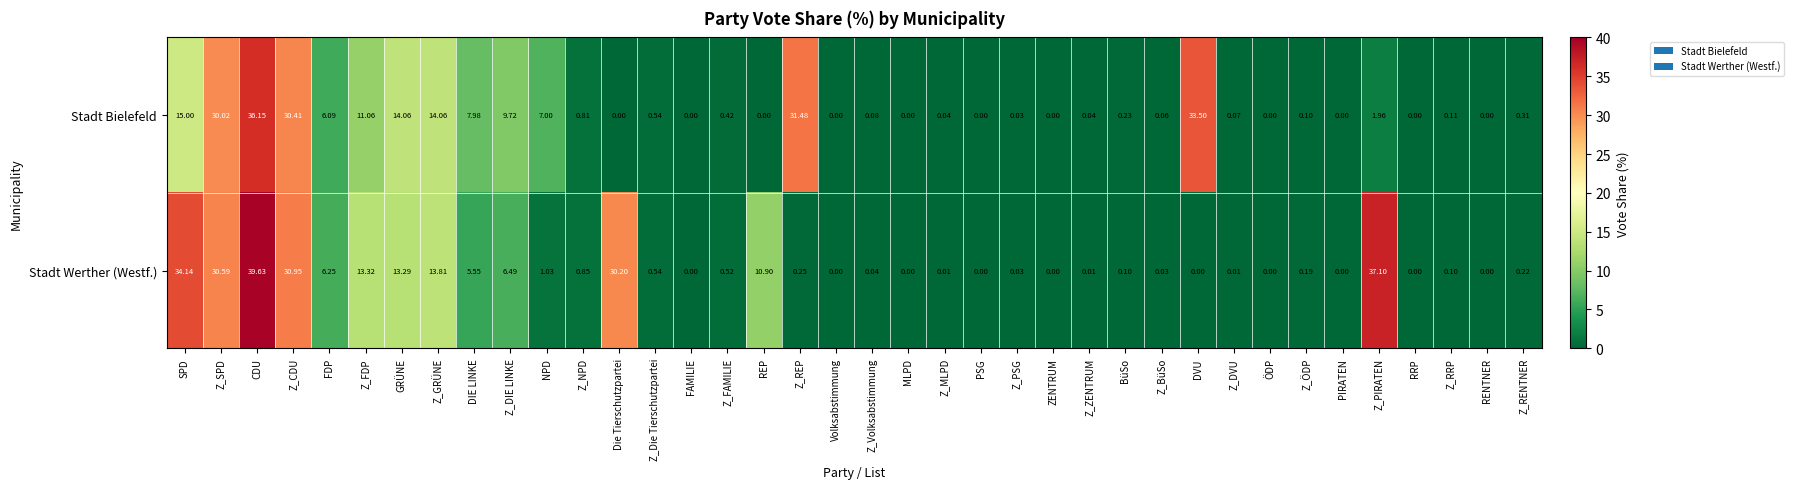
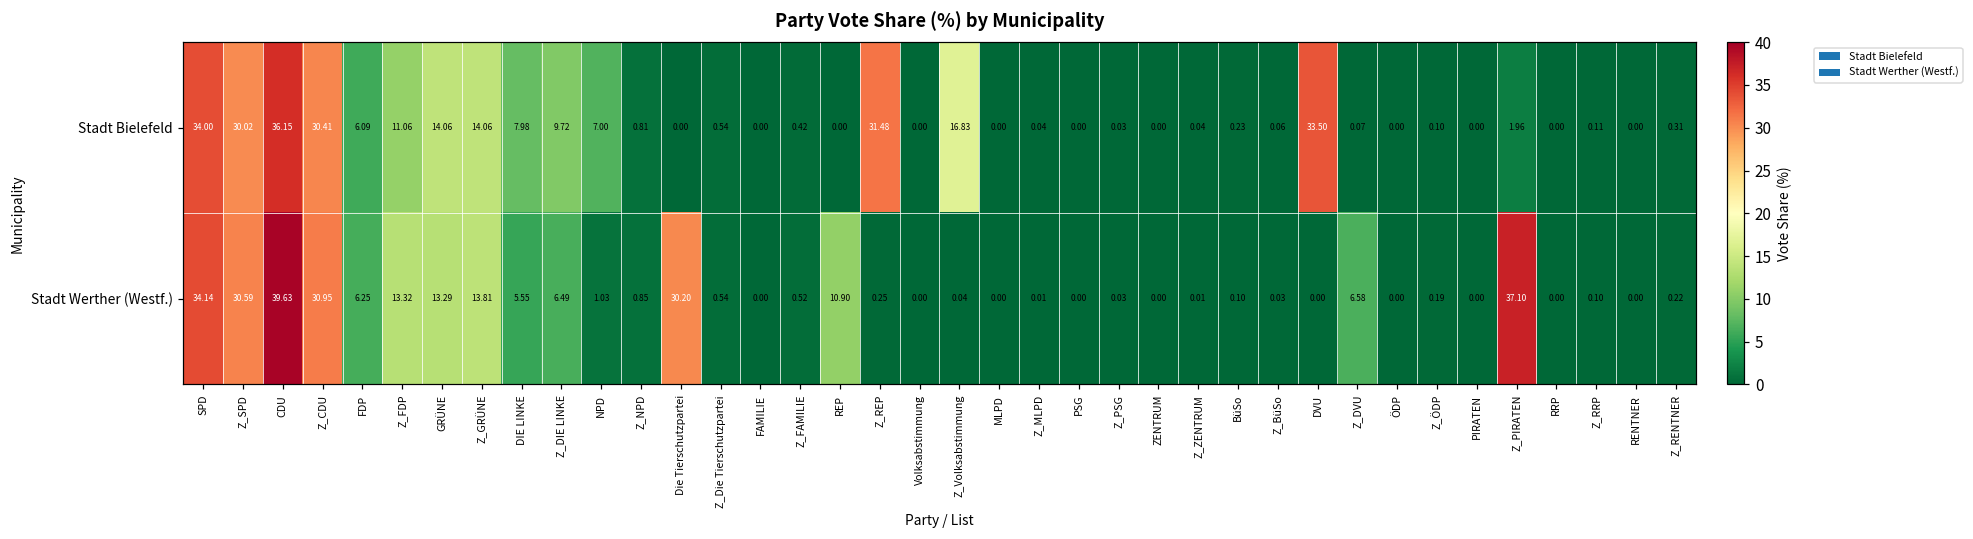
  {
    "Stadt Bielefeld": {
-     "SPD": 15.00,
+     "SPD": 34.00,
      "Z_SPD": 30.02,
      "CDU": 36.15,
      "Z_CDU": 30.41,
      "FDP": 6.09,
      "Z_FDP": 11.06,
      "GRÜNE": 14.06,
      "Z_GRÜNE": 14.06,
      "DIE LINKE": 7.98,
      "Z_DIE LINKE": 9.72,
      "NPD": 7.00,
      "Z_NPD": 0.81,
      "Die Tierschutzpartei": 0.00,
      "Z_Die Tierschutzpartei": 0.54,
      "FAMILIE": 0.00,
      "Z_FAMILIE": 0.42,
      "REP": 0.00,
      "Z_REP": 31.48,
      "Volksabstimmung": 0.00,
-     "Z_Volksabstimmung": 0.08,
+     "Z_Volksabstimmung": 16.83,
      "MLPD": 0.00,
      "Z_MLPD": 0.04,
      "PSG": 0.00,
      "Z_PSG": 0.03,
      "ZENTRUM": 0.00,
      "Z_ZENTRUM": 0.04,
      "BüSo": 0.23,
      "Z_BüSo": 0.06,
      "DVU": 33.50,
      "Z_DVU": 0.07,
      "ÖDP": 0.00,
      "Z_ÖDP": 0.10,
      "PIRATEN": 0.00,
      "Z_PIRATEN": 1.96,
      "RRP": 0.00,
      "Z_RRP": 0.11,
      "RENTNER": 0.00,
      "Z_RENTNER": 0.31
    },
    "Stadt Werther (Westf.)": {
      "SPD": 34.14,
      "Z_SPD": 30.59,
      "CDU": 39.63,
      "Z_CDU": 30.95,
      "FDP": 6.25,
      "Z_FDP": 13.32,
      "GRÜNE": 13.29,
      "Z_GRÜNE": 13.81,
      "DIE LINKE": 5.55,
      "Z_DIE LINKE": 6.49,
      "NPD": 1.03,
      "Z_NPD": 0.85,
      "Die Tierschutzpartei": 30.20,
      "Z_Die Tierschutzpartei": 0.54,
      "FAMILIE": 0.00,
      "Z_FAMILIE": 0.52,
      "REP": 10.90,
      "Z_REP": 0.25,
      "Volksabstimmung": 0.00,
      "Z_Volksabstimmung": 0.04,
      "MLPD": 0.00,
      "Z_MLPD": 0.01,
      "PSG": 0.00,
      "Z_PSG": 0.03,
      "ZENTRUM": 0.00,
      "Z_ZENTRUM": 0.01,
      "BüSo": 0.10,
      "Z_BüSo": 0.03,
      "DVU": 0.00,
-     "Z_DVU": 0.01,
+     "Z_DVU": 6.58,
      "ÖDP": 0.00,
      "Z_ÖDP": 0.19,
      "PIRATEN": 0.00,
      "Z_PIRATEN": 37.10,
      "RRP": 0.00,
      "Z_RRP": 0.10,
      "RENTNER": 0.00,
      "Z_RENTNER": 0.22
    }
  }
